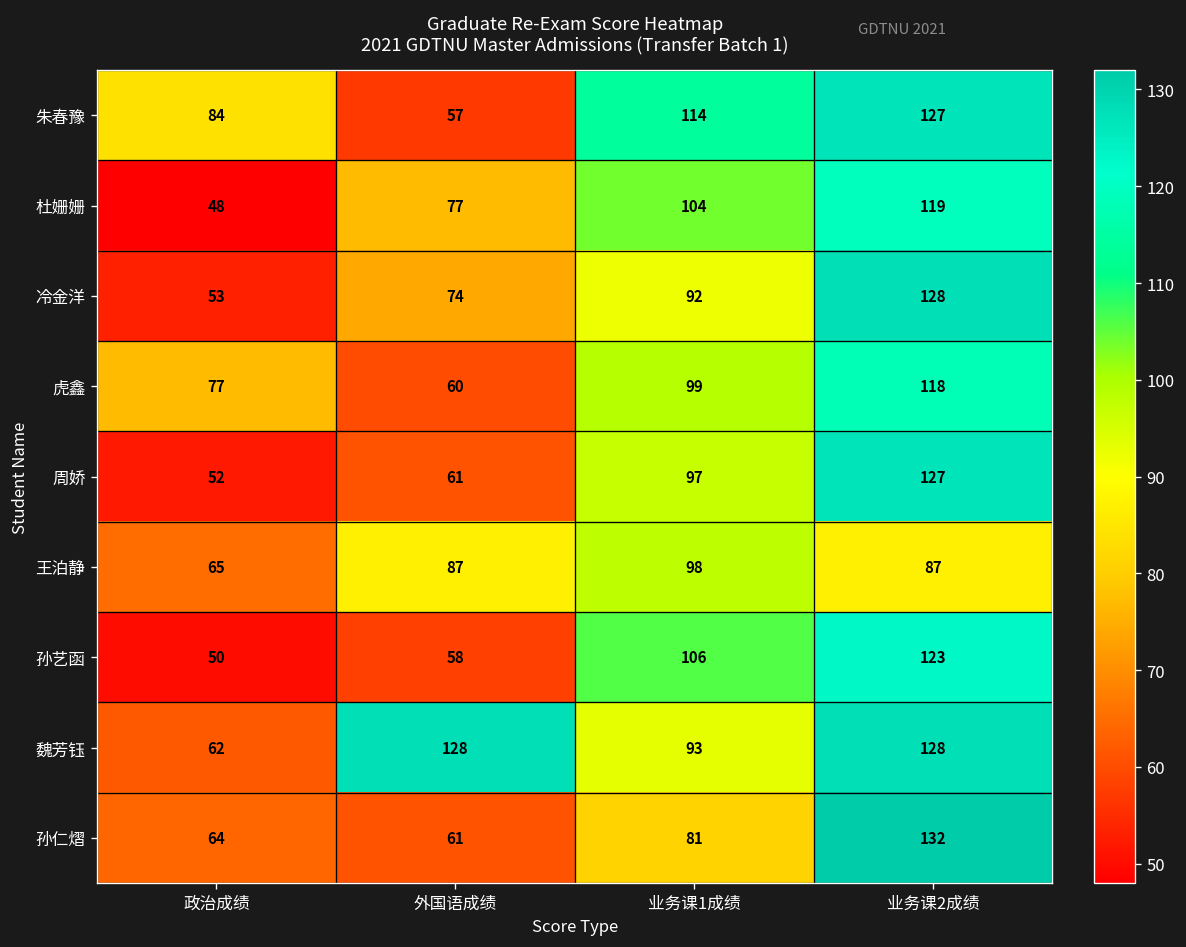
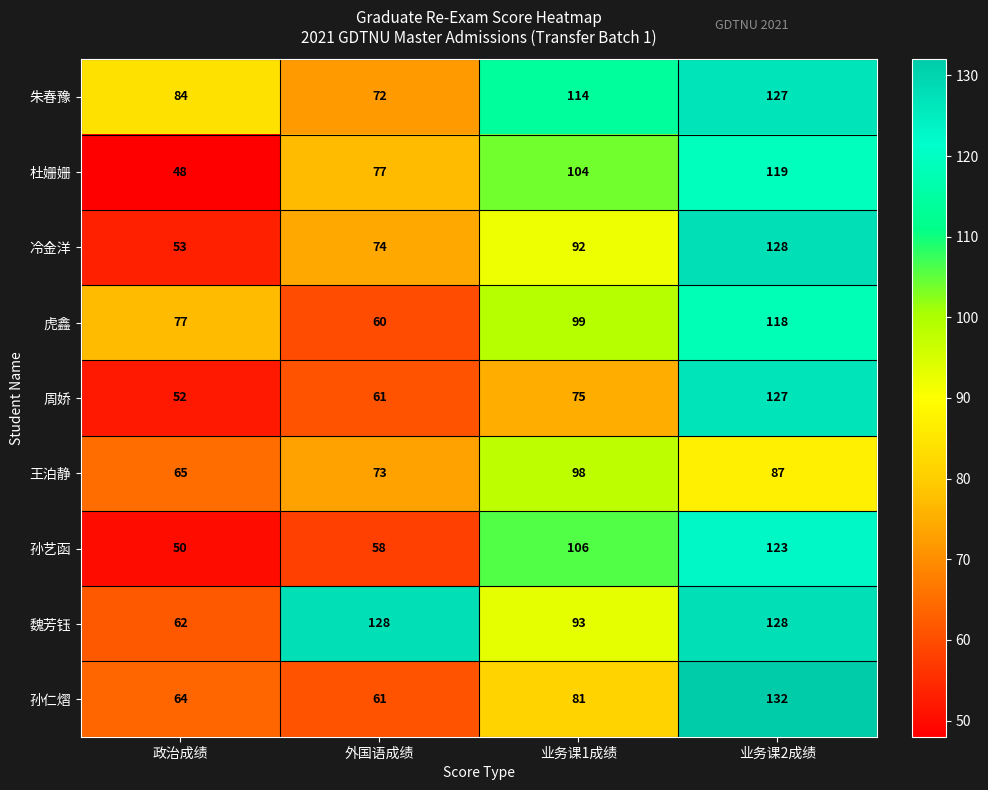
  {
    "朱春豫": {
      "政治成绩": 84,
-     "外国语成绩": 57,
+     "外国语成绩": 72,
      "业务课1成绩": 114,
      "业务课2成绩": 127
    },
    "杜姗姗": {
      "政治成绩": 48,
      "外国语成绩": 77,
      "业务课1成绩": 104,
      "业务课2成绩": 119
    },
    "冷金洋": {
      "政治成绩": 53,
      "外国语成绩": 74,
      "业务课1成绩": 92,
      "业务课2成绩": 128
    },
    "虎鑫": {
      "政治成绩": 77,
      "外国语成绩": 60,
      "业务课1成绩": 99,
      "业务课2成绩": 118
    },
    "周娇": {
      "政治成绩": 52,
      "外国语成绩": 61,
-     "业务课1成绩": 97,
+     "业务课1成绩": 75,
      "业务课2成绩": 127
    },
    "王泊静": {
      "政治成绩": 65,
-     "外国语成绩": 87,
+     "外国语成绩": 73,
      "业务课1成绩": 98,
      "业务课2成绩": 87
    },
    "孙艺函": {
      "政治成绩": 50,
      "外国语成绩": 58,
      "业务课1成绩": 106,
      "业务课2成绩": 123
    },
    "魏芳钰": {
      "政治成绩": 62,
      "外国语成绩": 128,
      "业务课1成绩": 93,
      "业务课2成绩": 128
    },
    "孙仁熠": {
      "政治成绩": 64,
      "外国语成绩": 61,
      "业务课1成绩": 81,
      "业务课2成绩": 132
    }
  }
